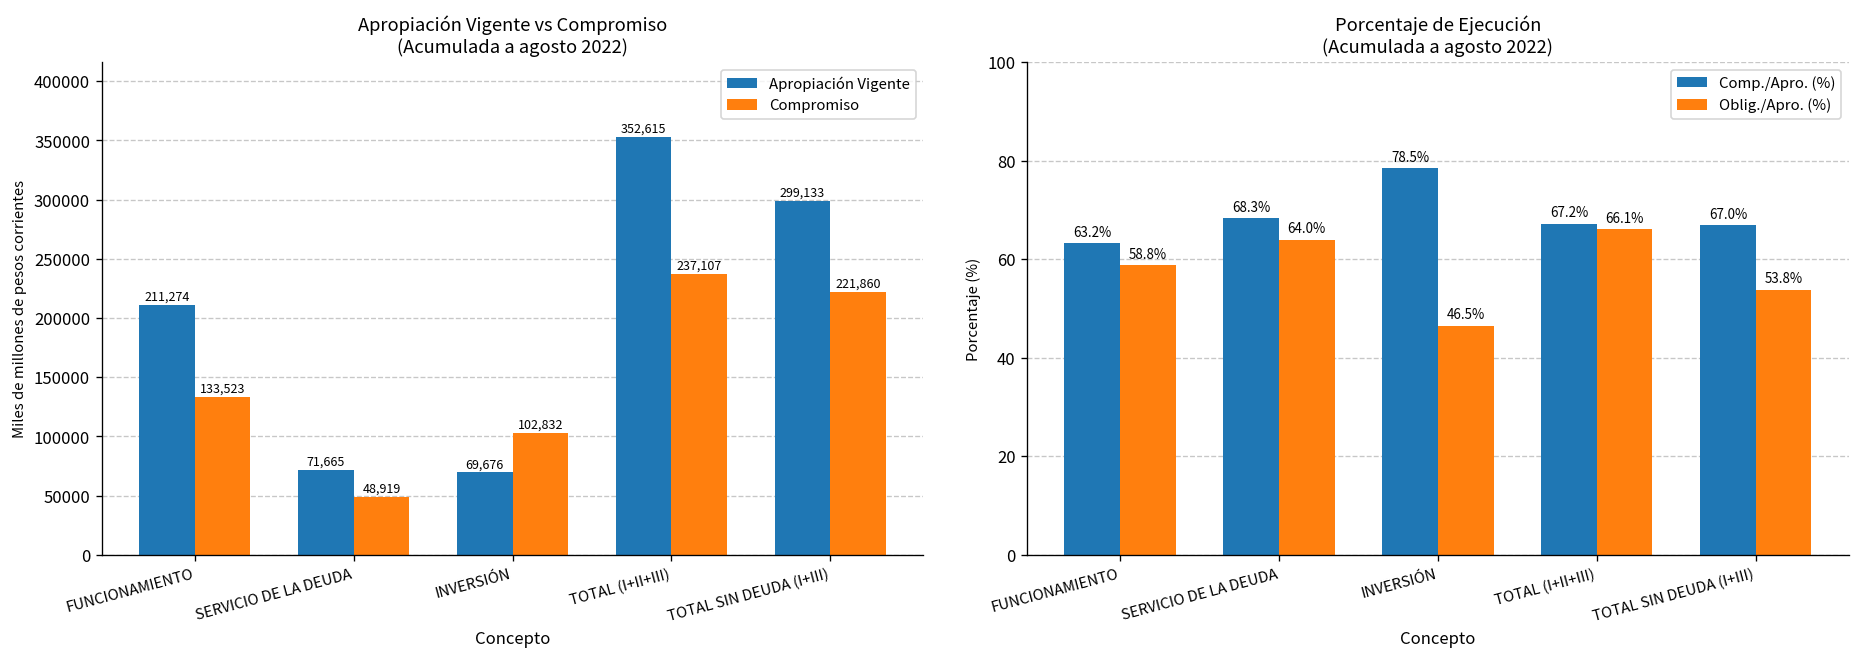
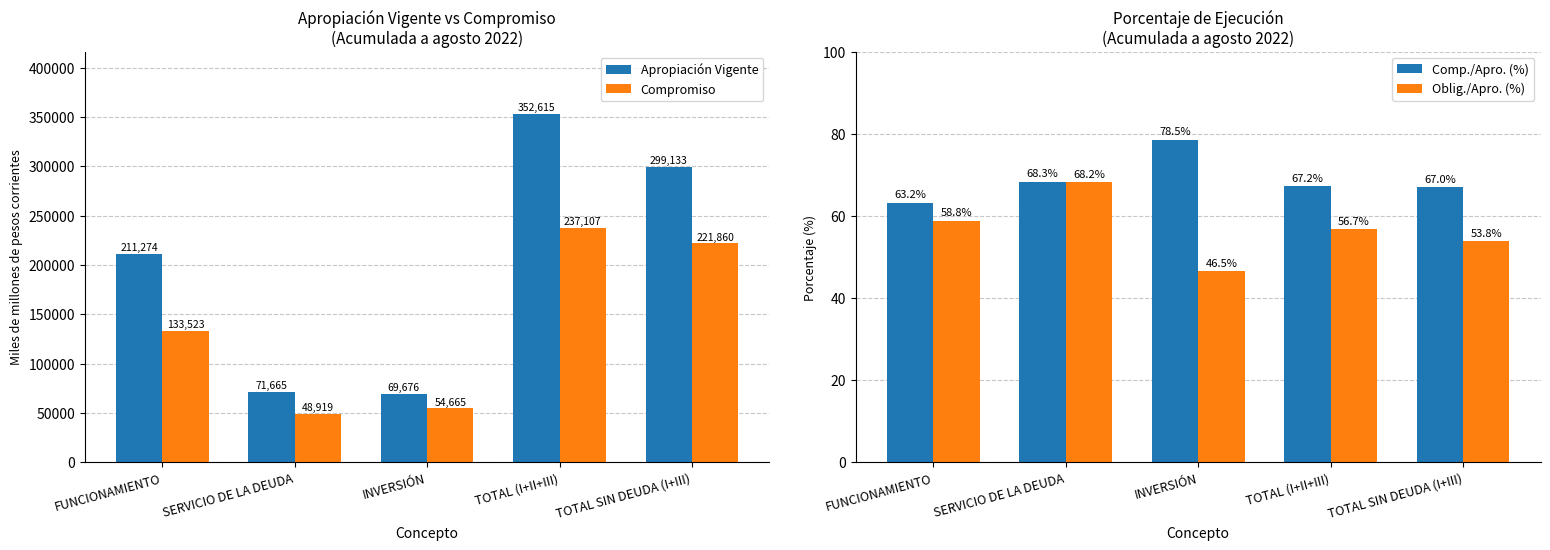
  {
    "Apropiación Vigente vs Compromiso (Acumulada a agosto 2022)": {
      "Apropiación Vigente": {
        "FUNCIONAMIENTO": "211,274",
        "SERVICIO DE LA DEUDA": "71,665",
        "INVERSIÓN": "69,676",
        "TOTAL (I+II+III)": "352,615",
        "TOTAL SIN DEUDA (I+III)": "299,133"
      },
      "Compromiso": {
        "FUNCIONAMIENTO": "133,523",
        "SERVICIO DE LA DEUDA": "48,919",
-       "INVERSIÓN": "102,832",
+       "INVERSIÓN": "54,665",
        "TOTAL (I+II+III)": "237,107",
        "TOTAL SIN DEUDA (I+III)": "221,860"
      }
    },
    "Porcentaje de Ejecución (Acumulada a agosto 2022)": {
      "Comp./Apro. (%)": {
        "FUNCIONAMIENTO": "63.2%",
        "SERVICIO DE LA DEUDA": "68.3%",
        "INVERSIÓN": "78.5%",
        "TOTAL (I+II+III)": "67.2%",
        "TOTAL SIN DEUDA (I+III)": "67.0%"
      },
      "Oblig./Apro. (%)": {
        "FUNCIONAMIENTO": "58.8%",
-       "SERVICIO DE LA DEUDA": "64.0%",
+       "SERVICIO DE LA DEUDA": "68.2%",
        "INVERSIÓN": "46.5%",
-       "TOTAL (I+II+III)": "66.1%",
+       "TOTAL (I+II+III)": "56.7%",
        "TOTAL SIN DEUDA (I+III)": "53.8%"
      }
    }
  }
